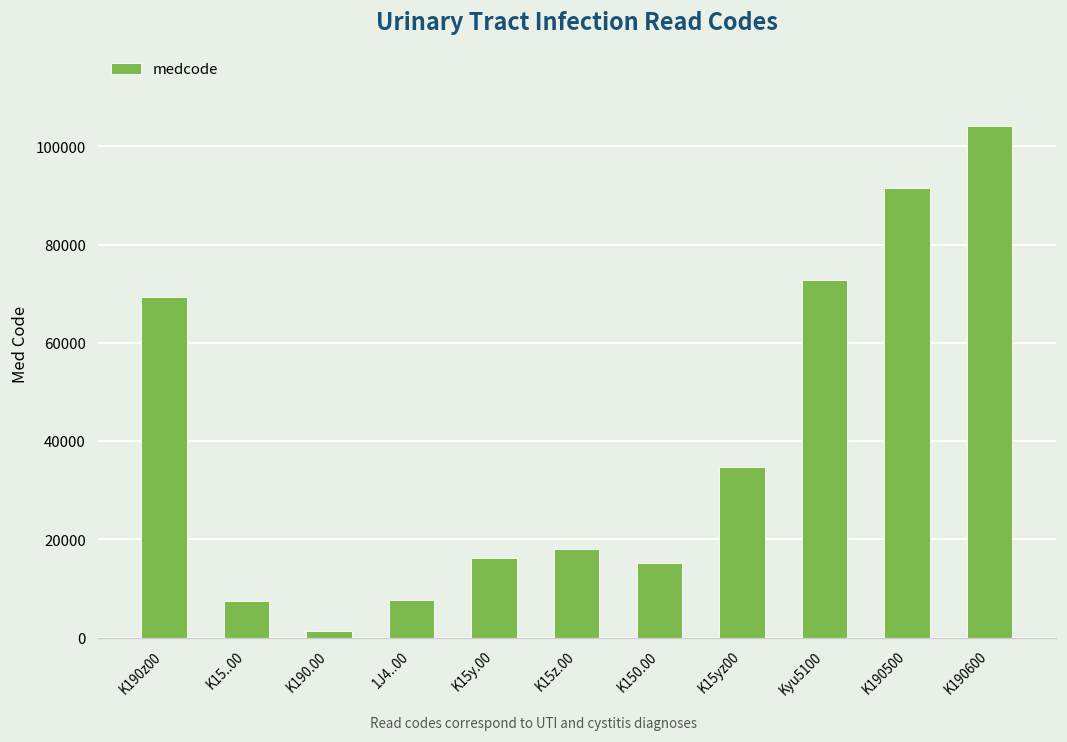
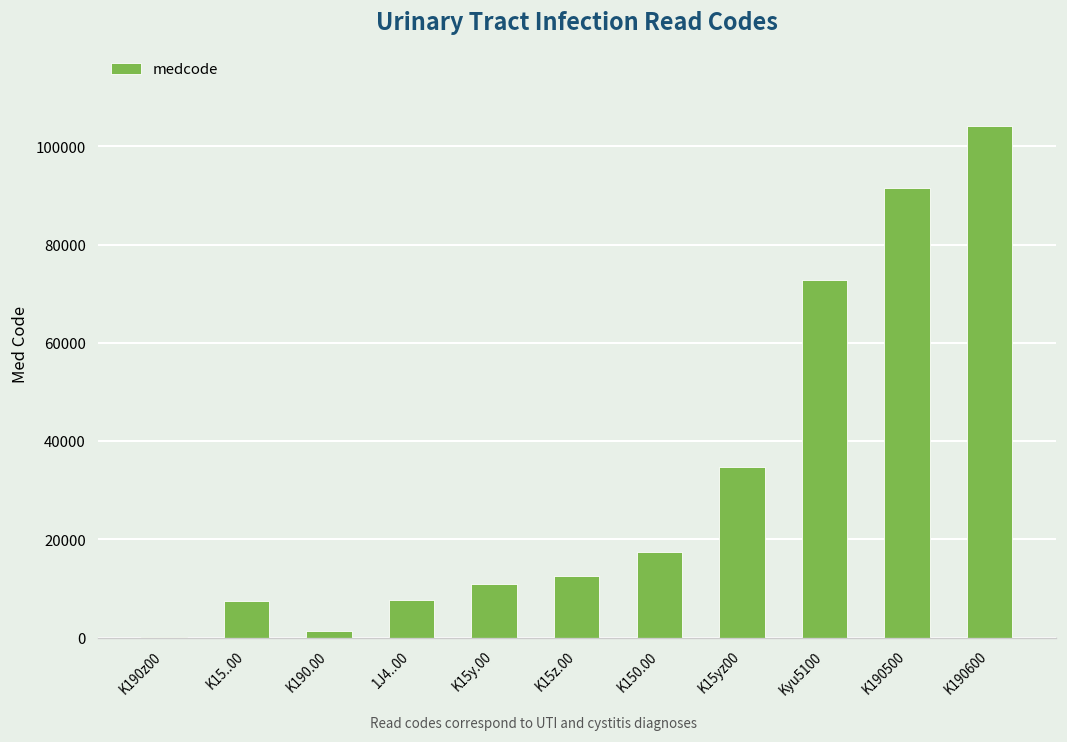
  {
-   "K190z00": 69000,
+   "K190z00": 0,
    "K15..00": 8000,
    "K190.00": 1000,
    "1J4..00": 8000,
-   "K15y.00": 16000,
-   "K15z.00": 18000,
-   "K150.00": 15000,
+   "K15y.00": 11000,
+   "K15z.00": 12000,
+   "K150.00": 17000,
    "K15yz00": 35000,
    "Kyu5100": 73000,
    "K190500": 91000,
    "K190600": 104000
  }
